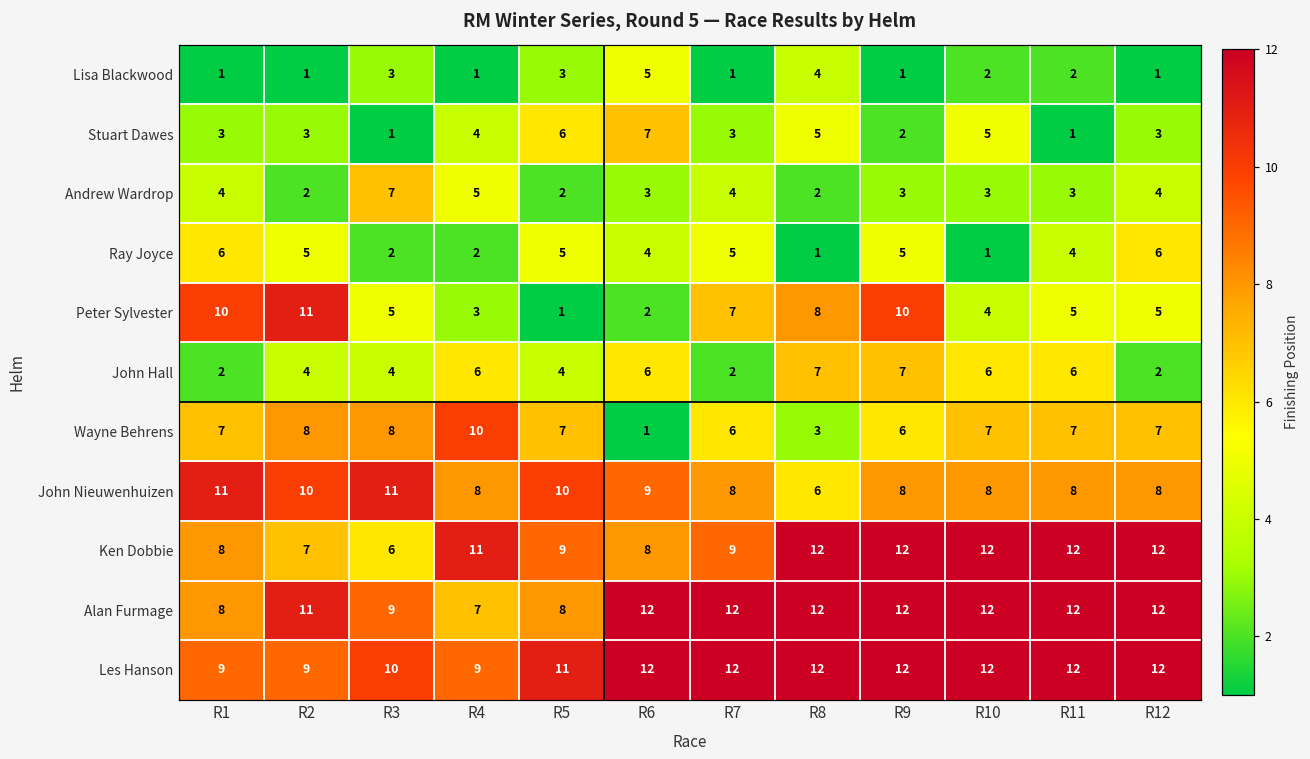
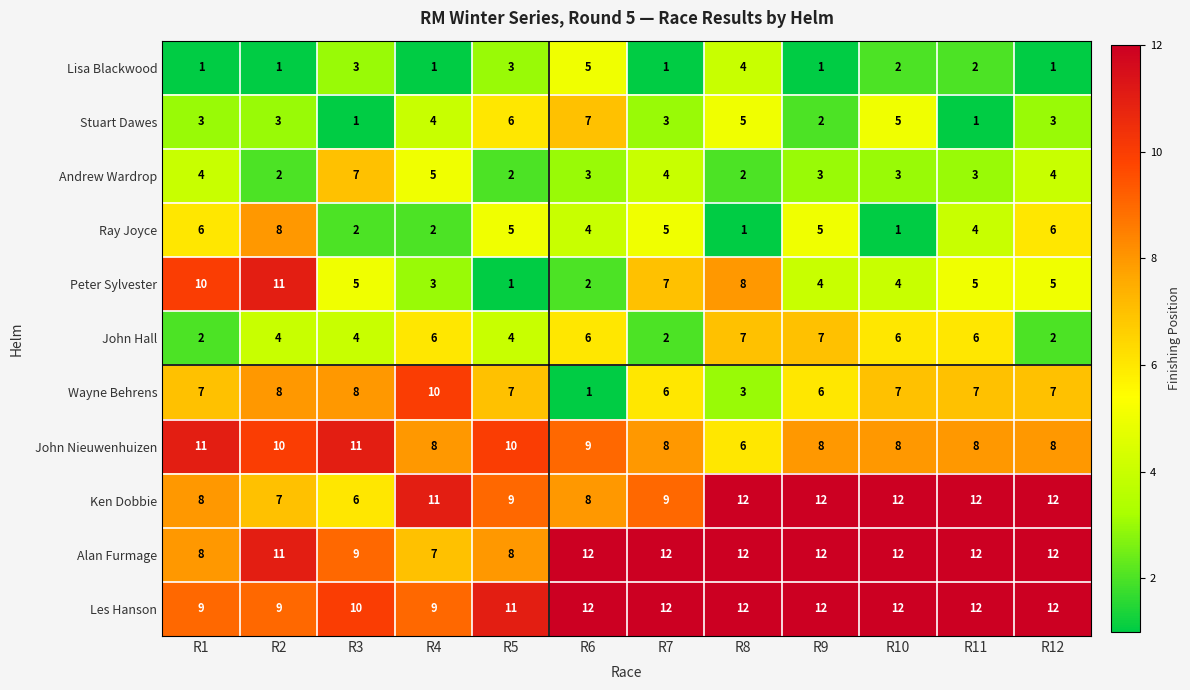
  {
    "Lisa Blackwood": {
      "R1": 1,
      "R2": 1,
      "R3": 3,
      "R4": 1,
      "R5": 3,
      "R6": 5,
      "R7": 1,
      "R8": 4,
      "R9": 1,
      "R10": 2,
      "R11": 2,
      "R12": 1
    },
    "Stuart Dawes": {
      "R1": 3,
      "R2": 3,
      "R3": 1,
      "R4": 4,
      "R5": 6,
      "R6": 7,
      "R7": 3,
      "R8": 5,
      "R9": 2,
      "R10": 5,
      "R11": 1,
      "R12": 3
    },
    "Andrew Wardrop": {
      "R1": 4,
      "R2": 2,
      "R3": 7,
      "R4": 5,
      "R5": 2,
      "R6": 3,
      "R7": 4,
      "R8": 2,
      "R9": 3,
      "R10": 3,
      "R11": 3,
      "R12": 4
    },
    "Ray Joyce": {
      "R1": 6,
-     "R2": 5,
+     "R2": 8,
      "R3": 2,
      "R4": 2,
      "R5": 5,
      "R6": 4,
      "R7": 5,
      "R8": 1,
      "R9": 5,
      "R10": 1,
      "R11": 4,
      "R12": 6
    },
    "Peter Sylvester": {
      "R1": 10,
      "R2": 11,
      "R3": 5,
      "R4": 3,
      "R5": 1,
      "R6": 2,
      "R7": 7,
      "R8": 8,
-     "R9": 10,
+     "R9": 4,
      "R10": 4,
      "R11": 5,
      "R12": 5
    },
    "John Hall": {
      "R1": 2,
      "R2": 4,
      "R3": 4,
      "R4": 6,
      "R5": 4,
      "R6": 6,
      "R7": 2,
      "R8": 7,
      "R9": 7,
      "R10": 6,
      "R11": 6,
      "R12": 2
    },
    "Wayne Behrens": {
      "R1": 7,
      "R2": 8,
      "R3": 8,
      "R4": 10,
      "R5": 7,
      "R6": 1,
      "R7": 6,
      "R8": 3,
      "R9": 6,
      "R10": 7,
      "R11": 7,
      "R12": 7
    },
    "John Nieuwenhuizen": {
      "R1": 11,
      "R2": 10,
      "R3": 11,
      "R4": 8,
      "R5": 10,
      "R6": 9,
      "R7": 8,
      "R8": 6,
      "R9": 8,
      "R10": 8,
      "R11": 8,
      "R12": 8
    },
    "Ken Dobbie": {
      "R1": 8,
      "R2": 7,
      "R3": 6,
      "R4": 11,
      "R5": 9,
      "R6": 8,
      "R7": 9,
      "R8": 12,
      "R9": 12,
      "R10": 12,
      "R11": 12,
      "R12": 12
    },
    "Alan Furmage": {
      "R1": 8,
      "R2": 11,
      "R3": 9,
      "R4": 7,
      "R5": 8,
      "R6": 12,
      "R7": 12,
      "R8": 12,
      "R9": 12,
      "R10": 12,
      "R11": 12,
      "R12": 12
    },
    "Les Hanson": {
      "R1": 9,
      "R2": 9,
      "R3": 10,
      "R4": 9,
      "R5": 11,
      "R6": 12,
      "R7": 12,
      "R8": 12,
      "R9": 12,
      "R10": 12,
      "R11": 12,
      "R12": 12
    }
  }
